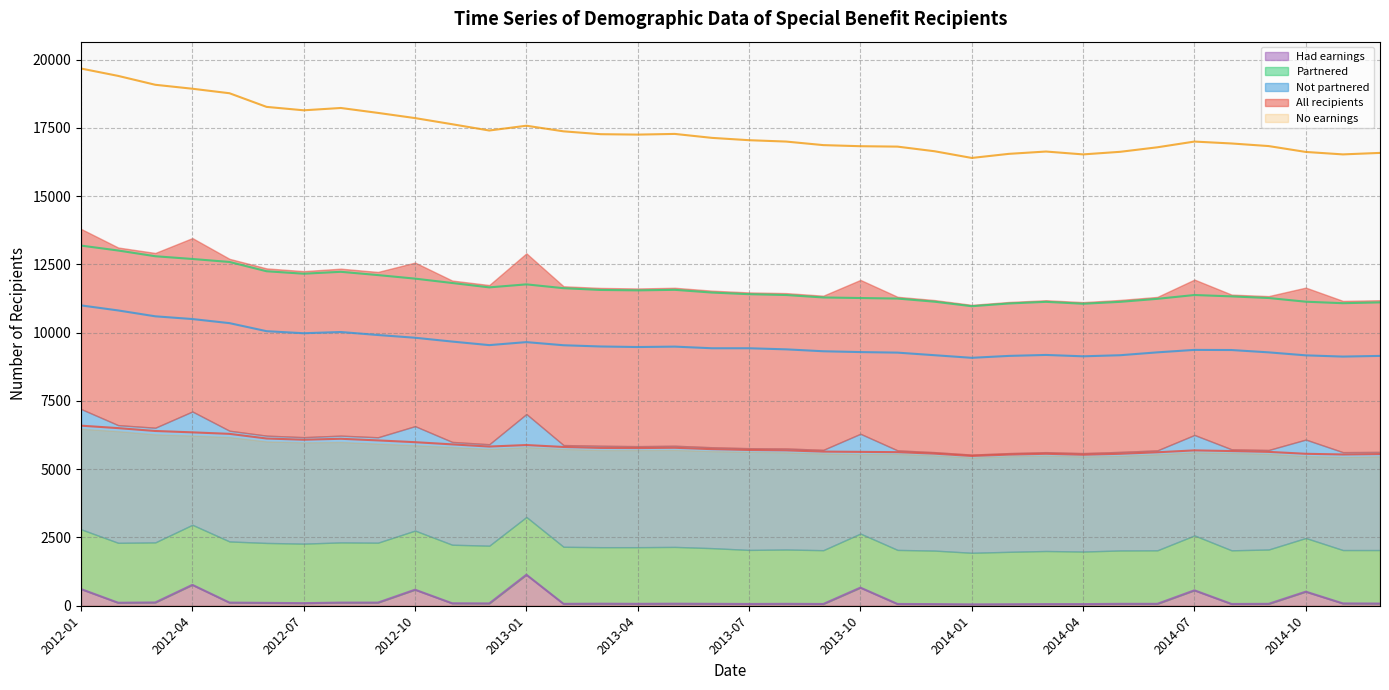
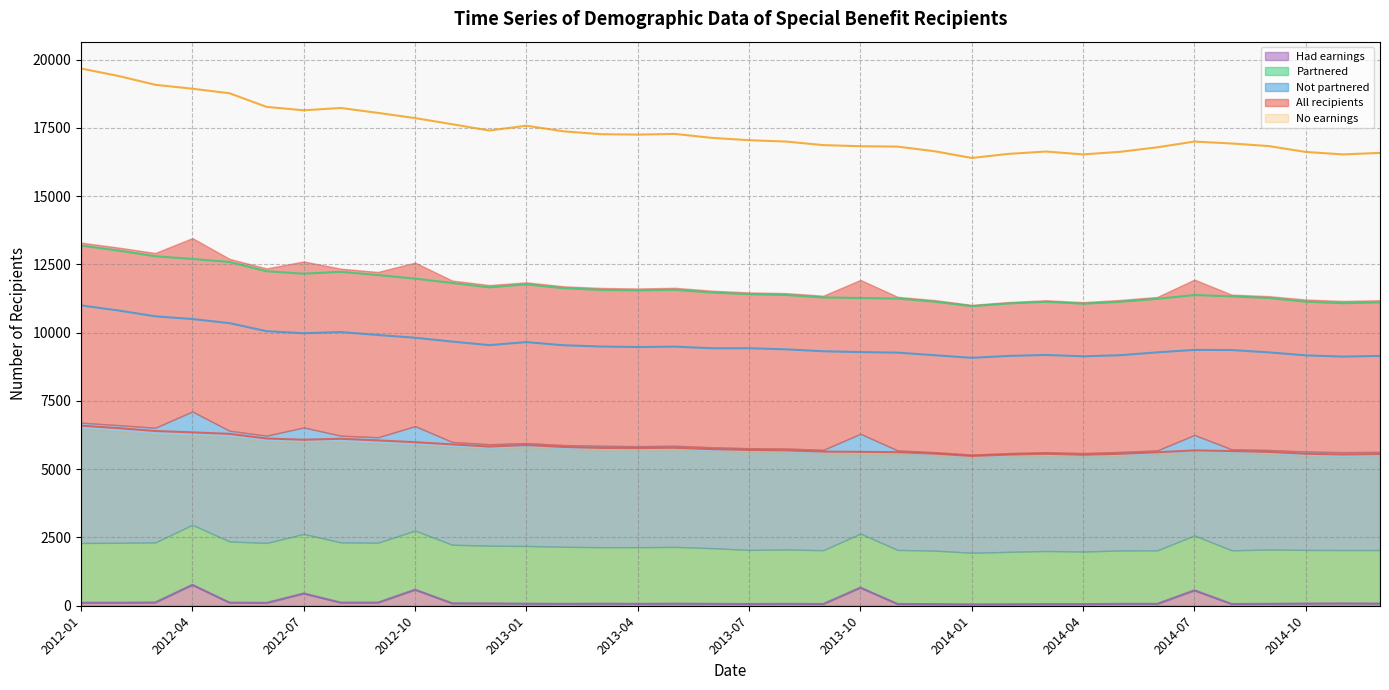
  {
    "Had earnings": {
-     "2012-01": 600,
+     "2012-01": 100,
      "2012-04": 800,
-     "2012-07": 100,
+     "2012-07": 500,
      "2012-10": 600,
-     "2013-01": 1100,
+     "2013-01": 100,
      "2013-04": 100,
      "2013-07": 100,
      "2013-10": 700,
      "2014-01": 100,
      "2014-04": 100,
      "2014-07": 600,
-     "2014-10": 500
+     "2014-10": 100
    }
  }
